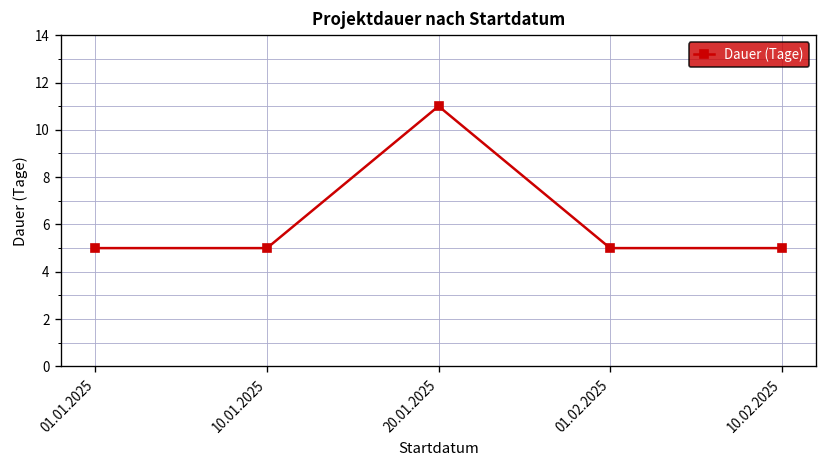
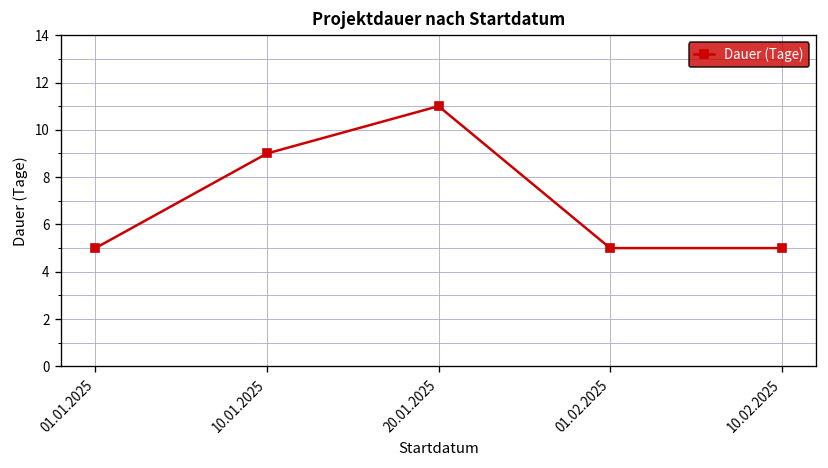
  {
    "01.01.2025": 5,
-   "10.01.2025": 5,
+   "10.01.2025": 9,
    "20.01.2025": 11,
    "01.02.2025": 5,
    "10.02.2025": 5
  }
